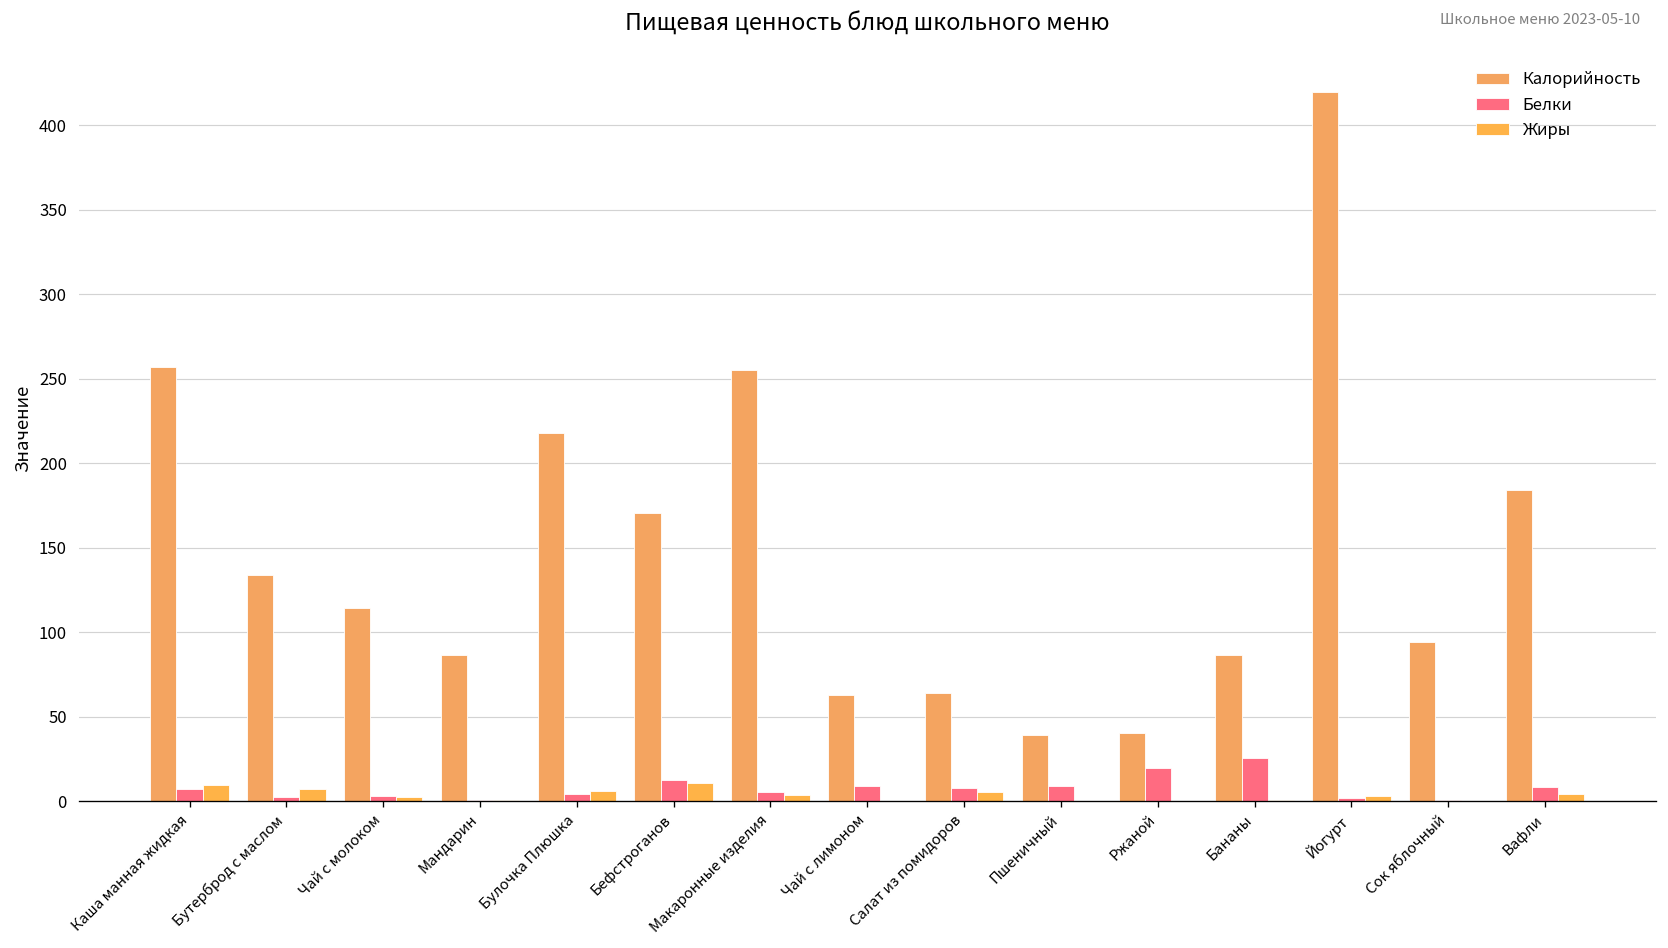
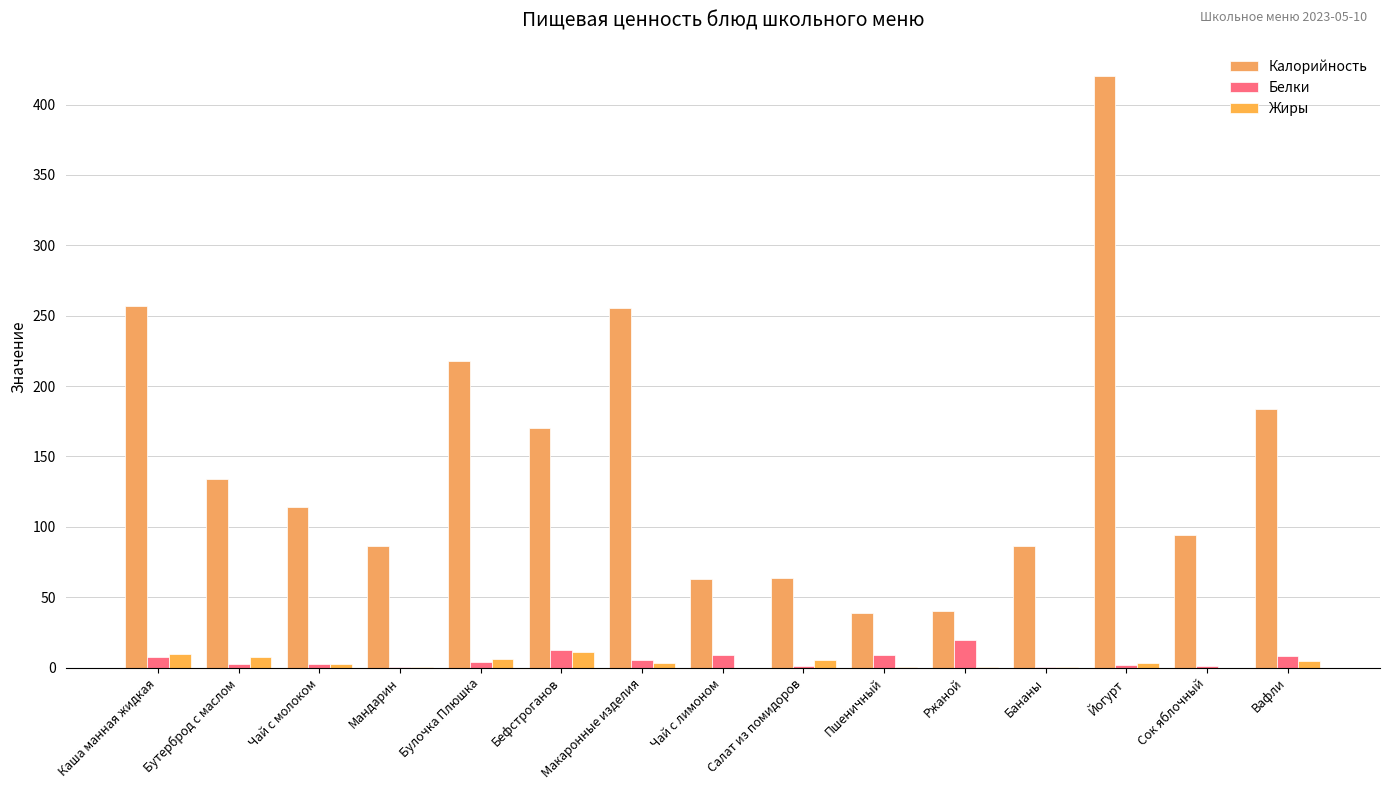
  {
    "Белки": {
      "Каша манная жидкая": 7,
      "Бутерброд с маслом": 2,
      "Чай с молоком": 3,
      "Булочка Плюшка": 4,
      "Бефстроганов": 13,
      "Макаронные изделия": 5,
      "Чай с лимоном": 9,
-     "Салат из помидоров": 8,
+     "Салат из помидоров": 1,
      "Пшеничный": 9,
      "Ржаной": 20,
-     "Бананы": 26,
+     "Бананы": 1,
      "Йогурт": 2,
      "Вафли": 8
    }
  }
